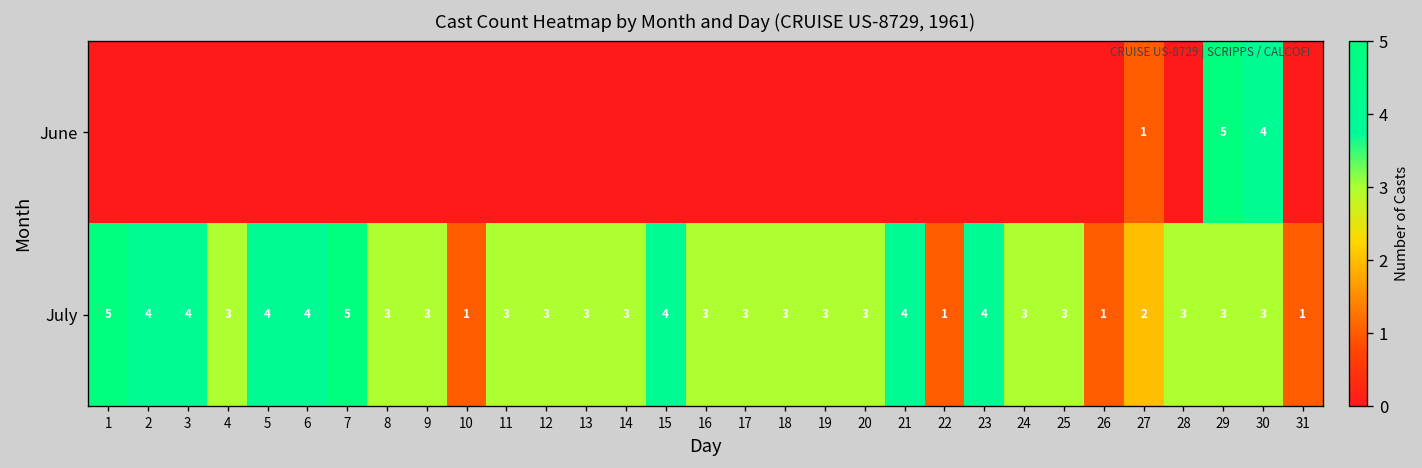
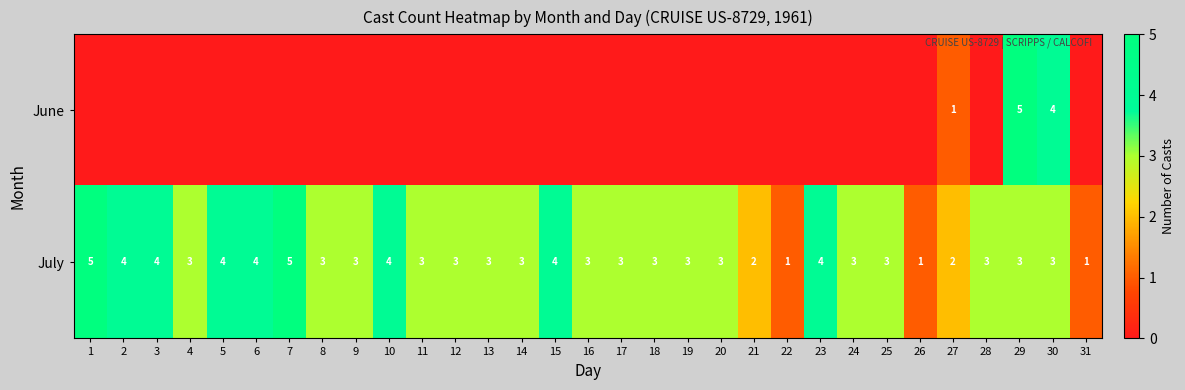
  {
    "June": {
      "27": 1,
      "30": 4
    },
    "July": {
      "1": 5,
      "2": 4,
      "3": 4,
      "4": 3,
      "5": 4,
      "6": 4,
      "7": 5,
      "8": 3,
      "9": 3,
-     "10": 1,
+     "10": 4,
      "11": 3,
      "12": 3,
      "13": 3,
      "14": 3,
      "15": 4,
      "16": 3,
      "17": 3,
      "18": 3,
      "19": 3,
      "20": 3,
-     "21": 4,
+     "21": 2,
      "22": 1,
      "23": 4,
      "24": 3,
      "25": 3,
      "26": 1,
      "27": 2,
      "28": 3,
      "29": 3,
      "30": 3,
      "31": 1
    }
  }
